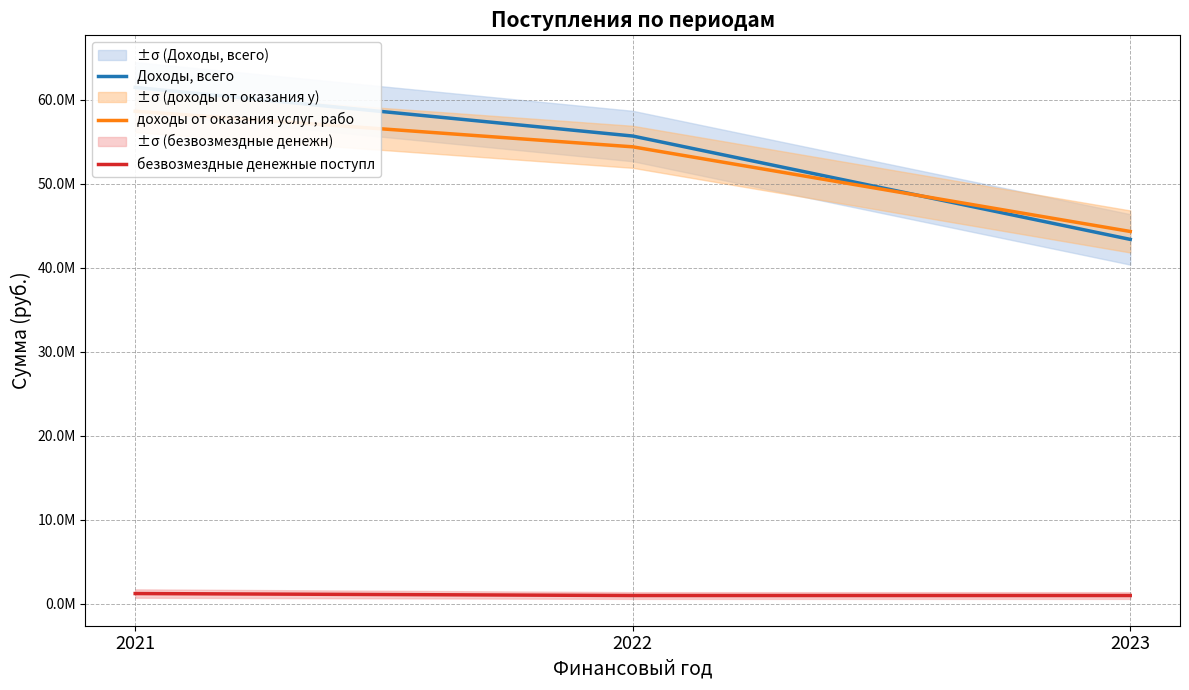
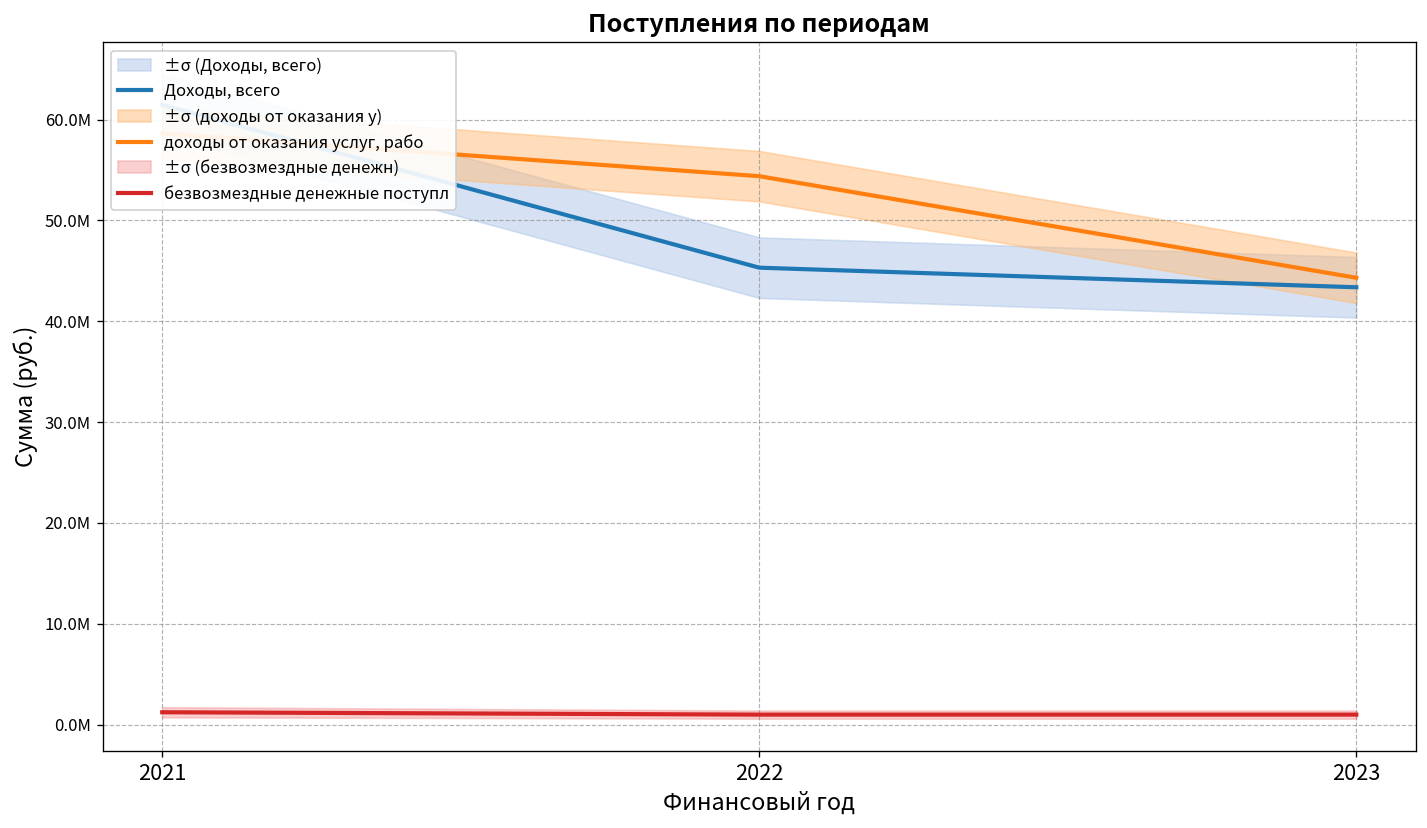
  {
    "Доходы, всего": {
-     "2022": 56000000,
+     "2022": 45000000,
      "2023": 43000000
    },
    "доходы от оказания услуг, рабо": {
      "2022": 54000000,
      "2023": 44000000
    },
    "безвозмездные денежные поступл": {
      "2021": 1000000,
      "2022": 1000000,
      "2023": 1000000
    }
  }
